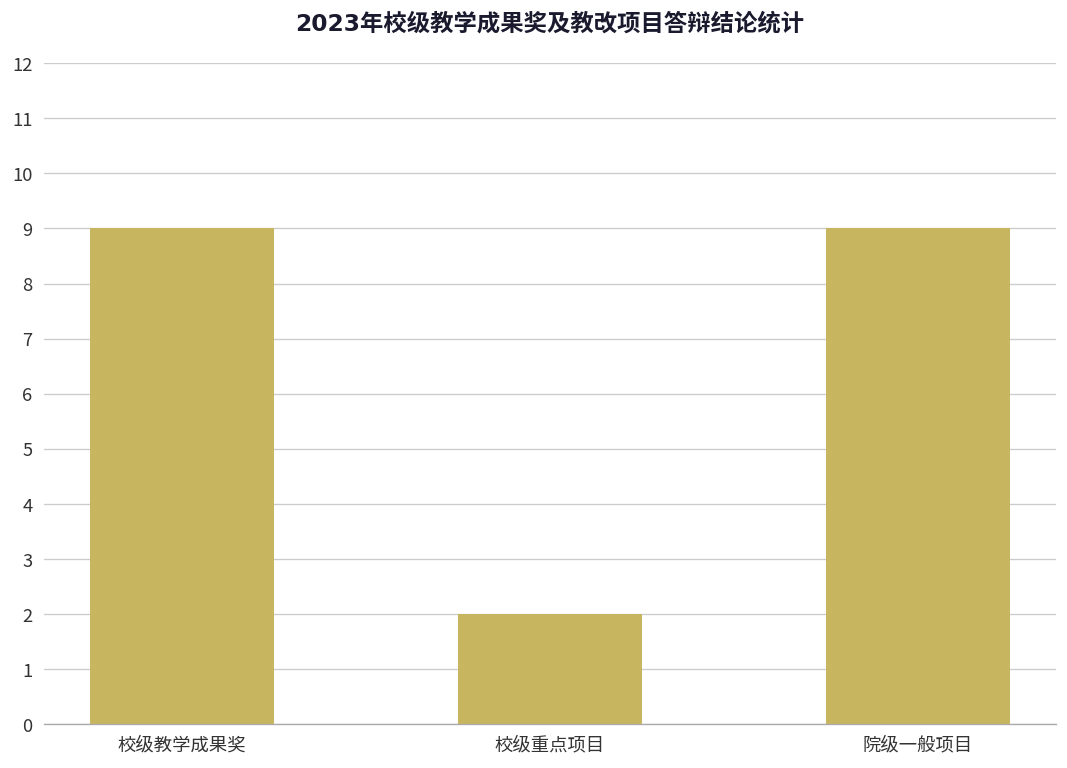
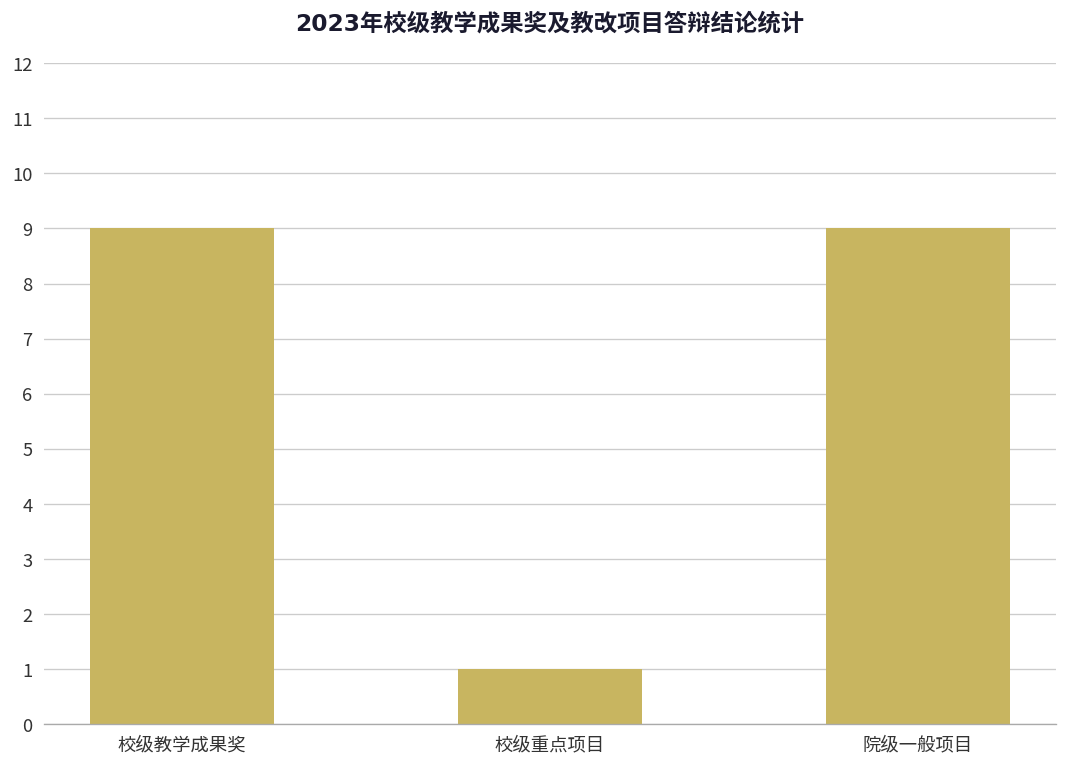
  {
    "校级教学成果奖": 9,
-   "校级重点项目": 2,
+   "校级重点项目": 1,
    "院级一般项目": 9
  }
